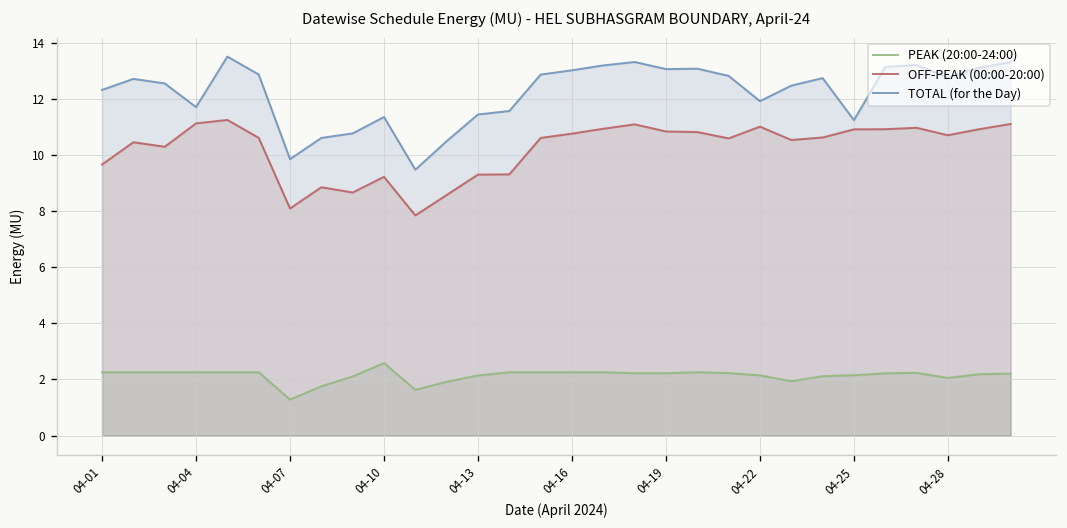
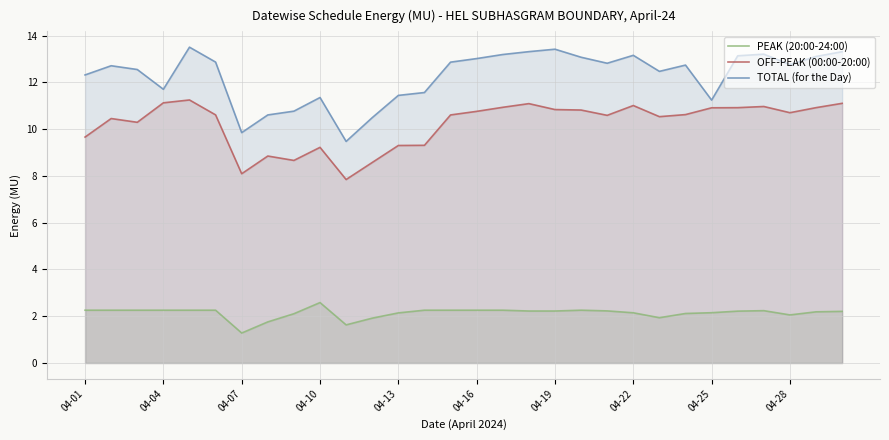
  {
    "PEAK (20:00-24:00)": {
      "04-01": 2.3,
      "04-04": 2.3,
      "04-07": 1.3,
      "04-10": 2.6,
      "04-13": 2.1,
      "04-16": 2.3,
      "04-19": 2.2,
      "04-22": 2.1,
      "04-25": 2.2,
      "04-28": 2.1
    },
    "OFF-PEAK (00:00-20:00)": {
      "04-01": 9.7,
      "04-04": 11.1,
      "04-07": 8.1,
      "04-10": 9.2,
      "04-13": 9.3,
      "04-16": 10.8,
      "04-19": 10.8,
      "04-22": 11.0,
      "04-25": 10.9,
      "04-28": 10.7
    },
    "TOTAL (for the Day)": {
      "04-01": 12.3,
      "04-04": 11.7,
      "04-07": 9.9,
      "04-10": 11.4,
      "04-13": 11.4,
      "04-16": 13.0,
-     "04-19": 13.1,
-     "04-22": 11.9,
+     "04-19": 13.4,
+     "04-22": 13.2,
      "04-25": 11.2
    }
  }
